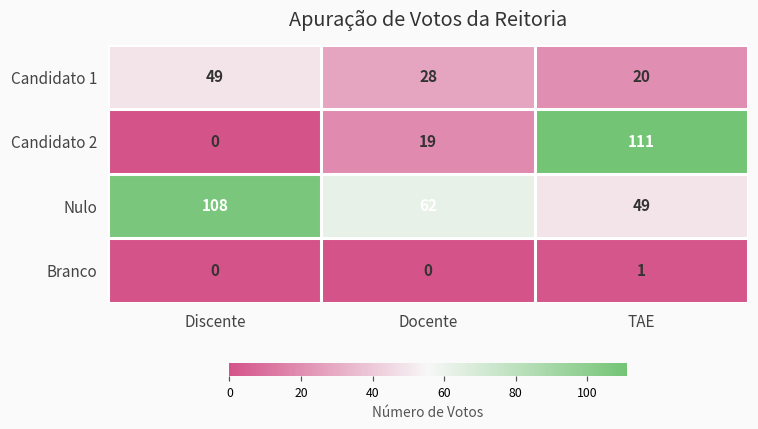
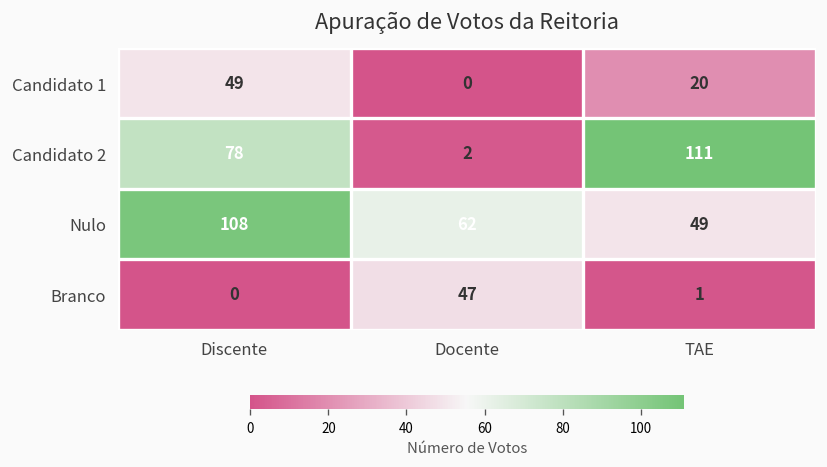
  {
    "Candidato 1": {
      "Discente": 49,
-     "Docente": 28,
+     "Docente": 0,
      "TAE": 20
    },
    "Candidato 2": {
-     "Discente": 0,
-     "Docente": 19,
+     "Discente": 78,
+     "Docente": 2,
      "TAE": 111
    },
    "Nulo": {
      "Discente": 108,
      "TAE": 49
    },
    "Branco": {
      "Discente": 0,
-     "Docente": 0,
+     "Docente": 47,
      "TAE": 1
    }
  }
